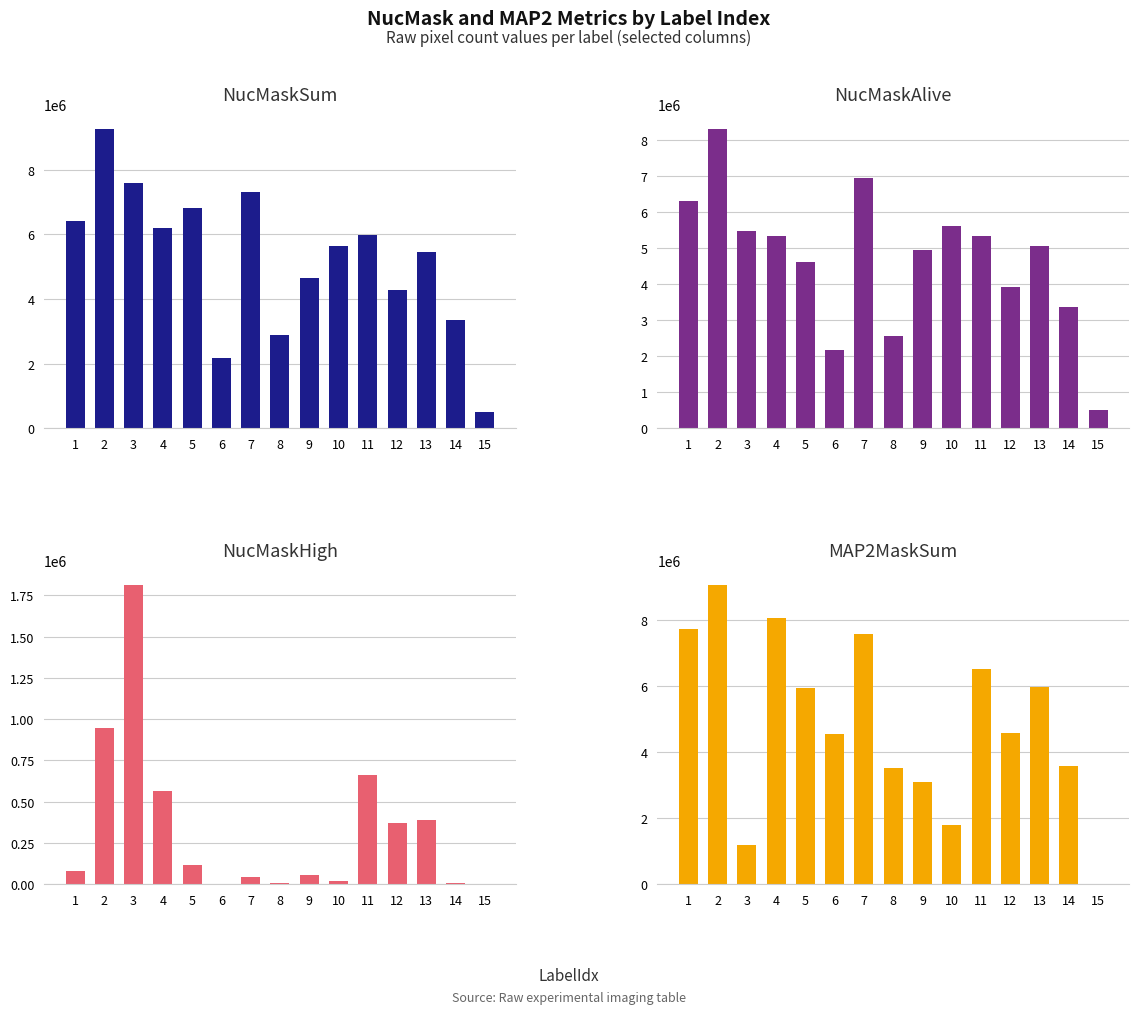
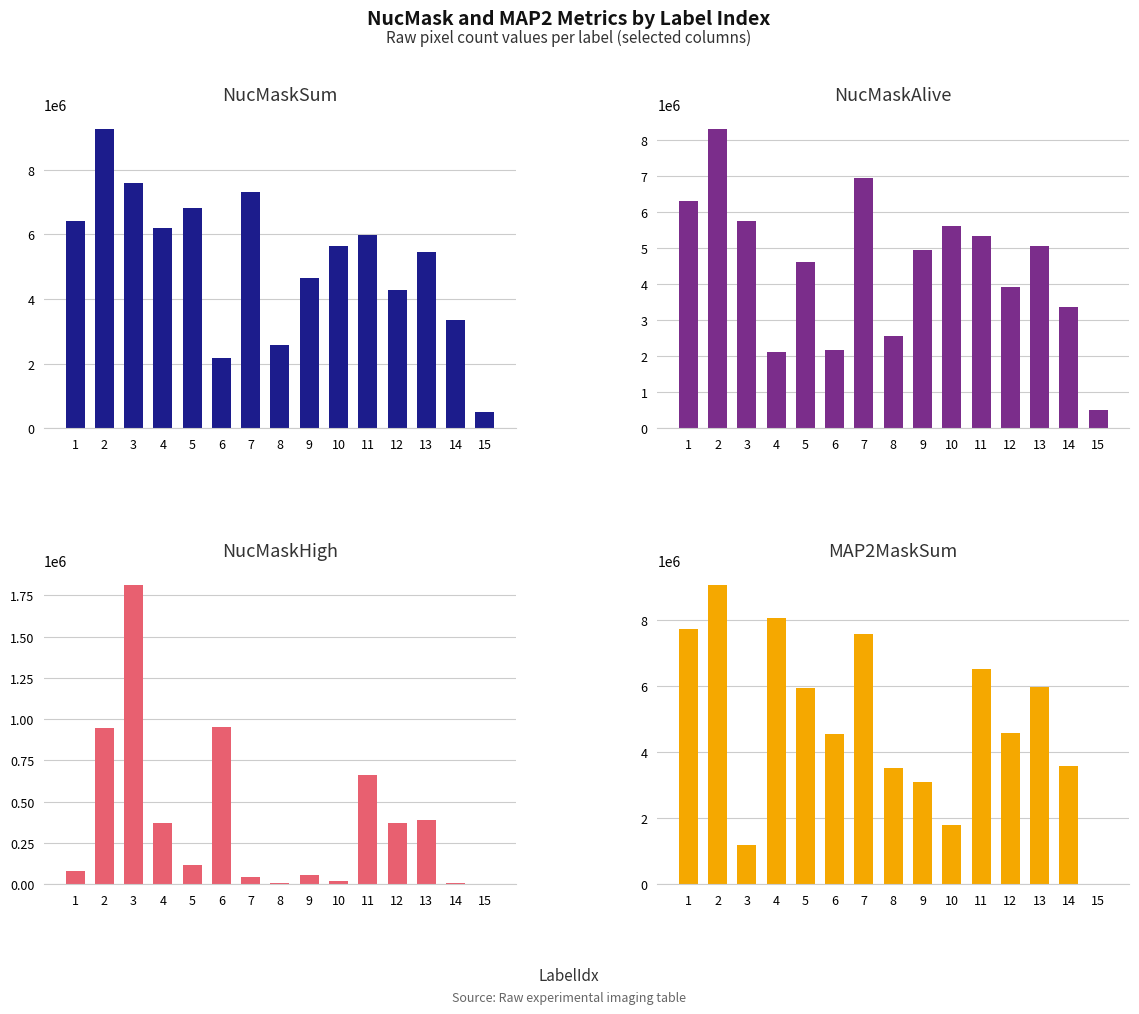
  {
    "NucMaskSum": {
      "1": 6400000,
      "2": 9300000,
      "3": 7600000,
      "4": 6200000,
      "5": 6800000,
      "6": 2200000,
      "7": 7300000,
-     "8": 2900000,
+     "8": 2600000,
      "9": 4700000,
      "10": 5600000,
      "11": 6000000,
      "12": 4300000,
      "13": 5400000,
      "14": 3400000,
      "15": 500000
    },
    "NucMaskAlive": {
      "1": 6300000,
      "2": 8300000,
-     "3": 5500000,
-     "4": 5300000,
+     "3": 5800000,
+     "4": 2100000,
      "5": 4600000,
      "6": 2200000,
      "7": 6900000,
      "8": 2600000,
      "9": 5000000,
      "10": 5600000,
      "11": 5300000,
      "12": 3900000,
      "13": 5100000,
      "14": 3400000,
      "15": 500000
    },
    "NucMaskHigh": {
      "1": 80000,
      "2": 950000,
      "3": 1820000,
-     "4": 560000,
+     "4": 370000,
      "5": 120000,
-     "6": 0,
+     "6": 950000,
      "7": 50000,
      "9": 60000,
      "10": 20000,
      "11": 660000,
      "12": 370000,
      "13": 390000,
      "15": 0
    },
    "MAP2MaskSum": {
      "1": 7700000,
      "2": 9100000,
      "3": 1200000,
      "4": 8100000,
      "5": 6000000,
      "6": 4600000,
      "7": 7600000,
      "8": 3500000,
      "9": 3100000,
      "10": 1800000,
      "11": 6500000,
      "12": 4600000,
      "13": 6000000,
      "14": 3600000,
      "15": 0
    }
  }
